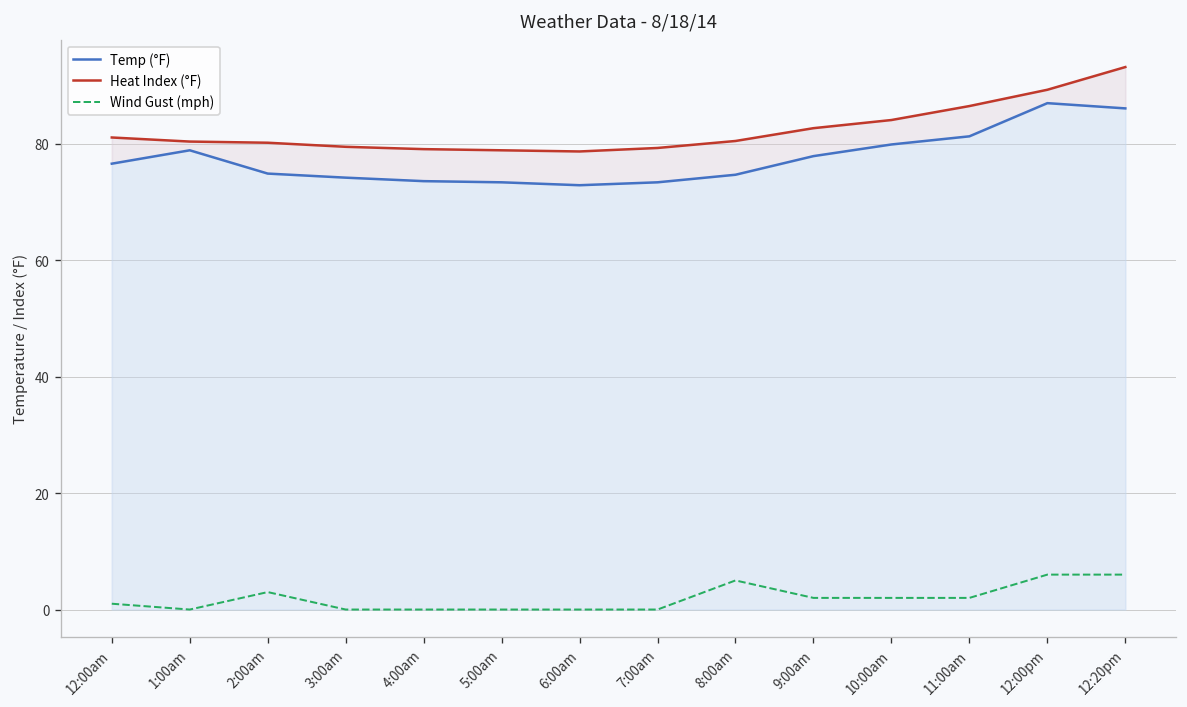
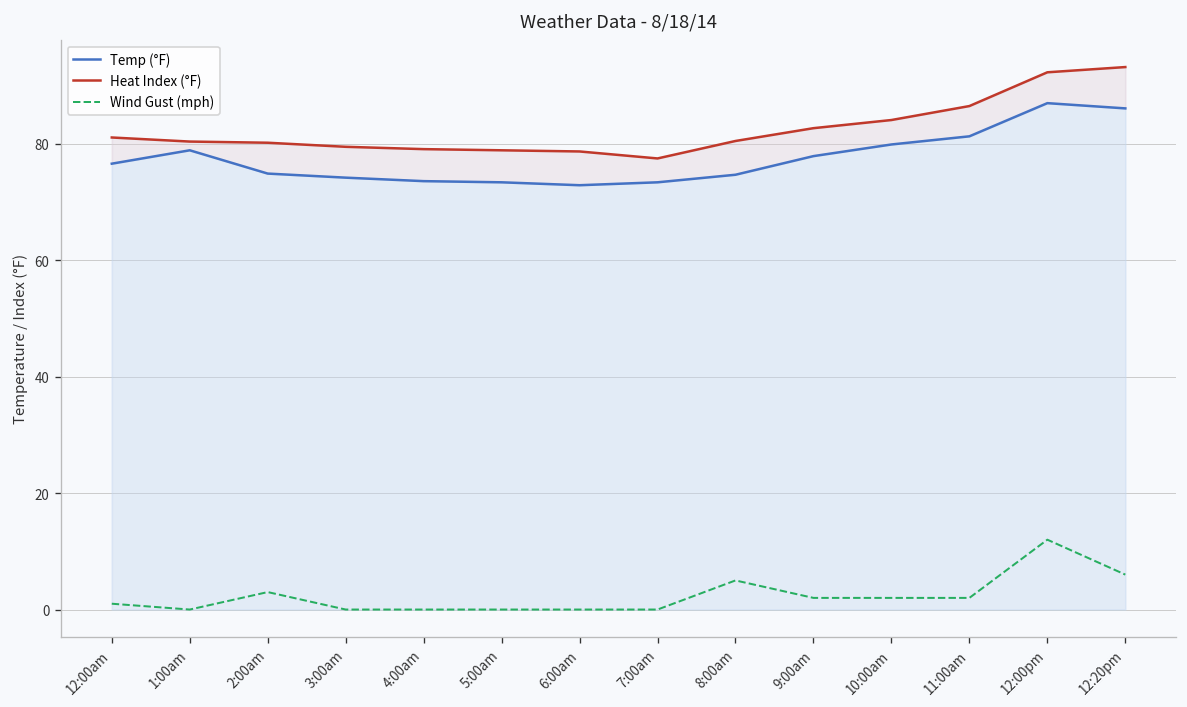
  {
    "Temp (°F)": {
      "12:00am": 77,
      "1:00am": 79,
      "2:00am": 75,
      "3:00am": 74,
      "4:00am": 74,
      "5:00am": 73,
      "6:00am": 73,
      "7:00am": 73,
      "8:00am": 75,
      "9:00am": 78,
      "10:00am": 80,
      "11:00am": 81,
      "12:00pm": 87,
      "12:20pm": 86
    },
    "Heat Index (°F)": {
      "12:00am": 81,
      "1:00am": 80,
      "2:00am": 80,
      "3:00am": 80,
      "4:00am": 79,
      "5:00am": 79,
      "6:00am": 79,
-     "7:00am": 79,
+     "7:00am": 78,
      "8:00am": 81,
      "9:00am": 83,
      "10:00am": 84,
      "11:00am": 87,
-     "12:00pm": 89,
+     "12:00pm": 92,
      "12:20pm": 93
    },
    "Wind Gust (mph)": {
      "12:00am": 1,
      "1:00am": 0,
      "2:00am": 3,
      "3:00am": 0,
      "4:00am": 0,
      "5:00am": 0,
      "6:00am": 0,
      "7:00am": 0,
      "8:00am": 5,
      "9:00am": 2,
      "10:00am": 2,
      "11:00am": 2,
-     "12:00pm": 6,
+     "12:00pm": 12,
      "12:20pm": 6
    }
  }
